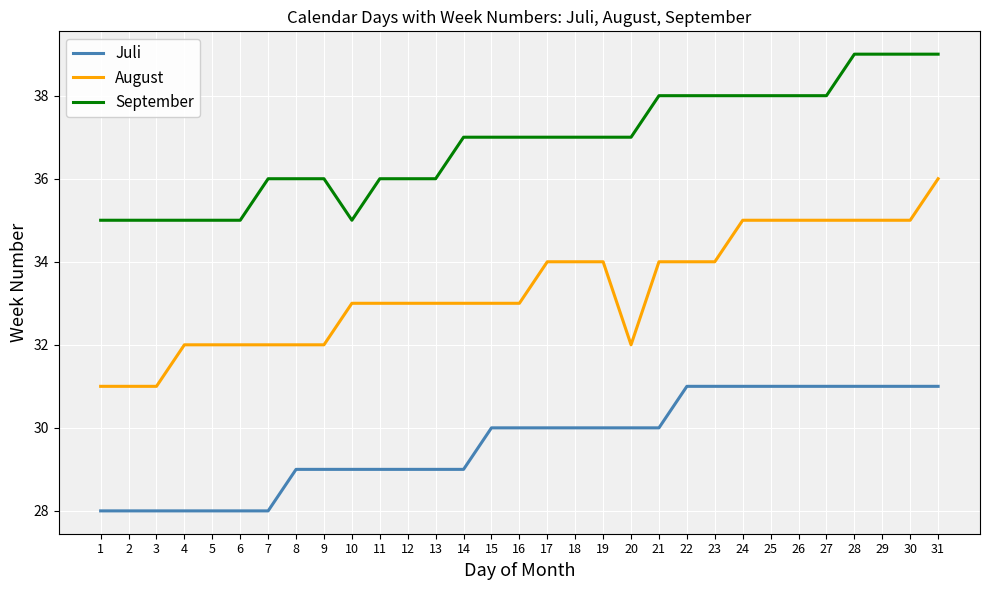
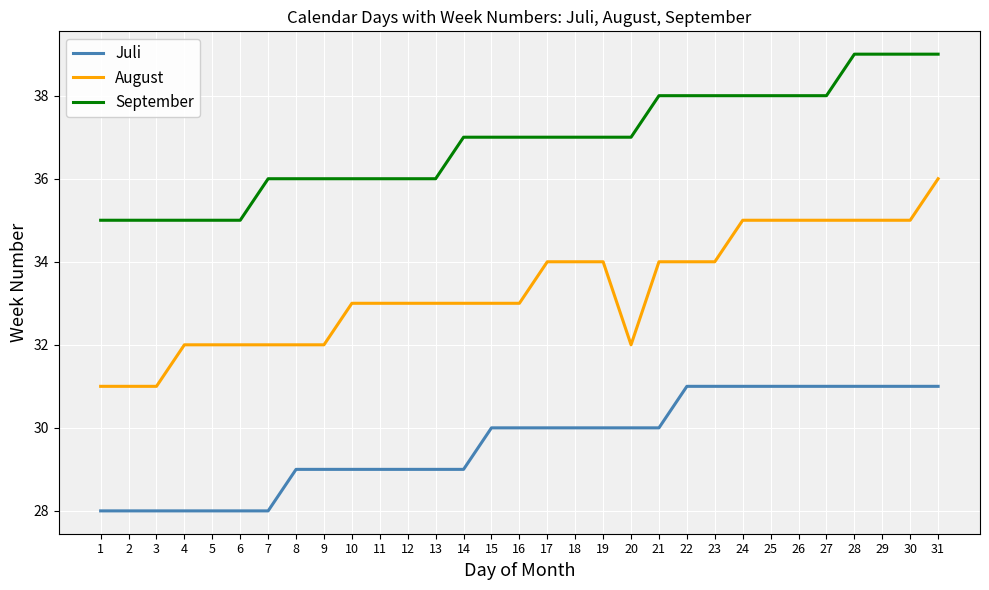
  {
    "Juli": {
      "1": 28,
      "2": 28,
      "3": 28,
      "4": 28,
      "5": 28,
      "6": 28,
      "7": 28,
      "8": 29,
      "9": 29,
      "10": 29,
      "11": 29,
      "12": 29,
      "13": 29,
      "14": 29,
      "15": 30,
      "16": 30,
      "17": 30,
      "18": 30,
      "19": 30,
      "20": 30,
      "21": 30,
      "22": 31,
      "23": 31,
      "24": 31,
      "25": 31,
      "26": 31,
      "27": 31,
      "28": 31,
      "29": 31,
      "30": 31,
      "31": 31
    },
    "August": {
      "1": 31,
      "2": 31,
      "3": 31,
      "4": 32,
      "5": 32,
      "6": 32,
      "7": 32,
      "8": 32,
      "9": 32,
      "10": 33,
      "11": 33,
      "12": 33,
      "13": 33,
      "14": 33,
      "15": 33,
      "16": 33,
      "17": 34,
      "18": 34,
      "19": 34,
      "20": 32,
      "21": 34,
      "22": 34,
      "23": 34,
      "24": 35,
      "25": 35,
      "26": 35,
      "27": 35,
      "28": 35,
      "29": 35,
      "30": 35,
      "31": 36
    },
    "September": {
      "1": 35,
      "2": 35,
      "3": 35,
      "4": 35,
      "5": 35,
      "6": 35,
      "7": 36,
      "8": 36,
      "9": 36,
-     "10": 35,
+     "10": 36,
      "11": 36,
      "12": 36,
      "13": 36,
      "14": 37,
      "15": 37,
      "16": 37,
      "17": 37,
      "18": 37,
      "19": 37,
      "20": 37,
      "21": 38,
      "22": 38,
      "23": 38,
      "24": 38,
      "25": 38,
      "26": 38,
      "27": 38,
      "28": 39,
      "29": 39,
      "30": 39,
      "31": 39
    }
  }
